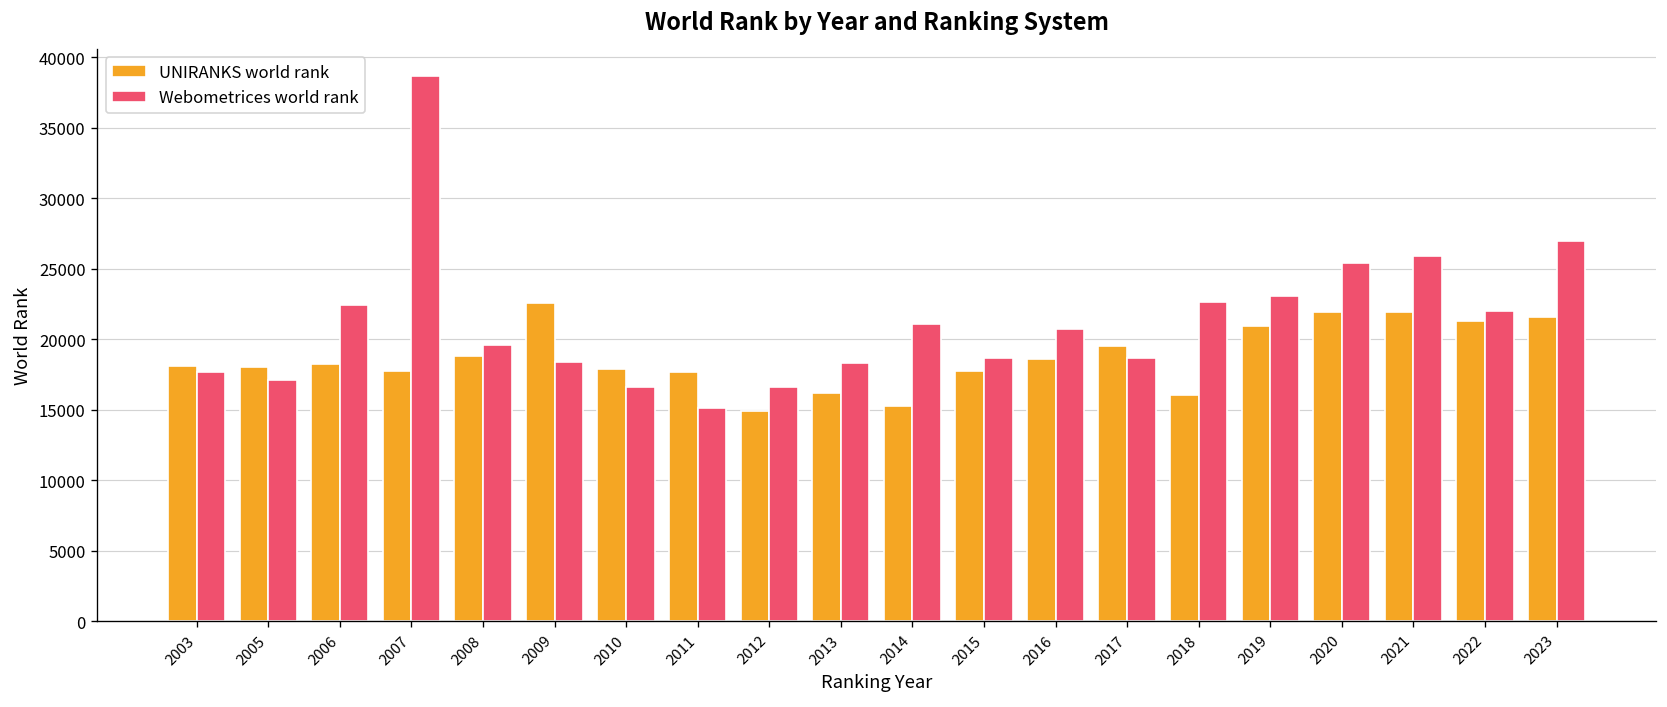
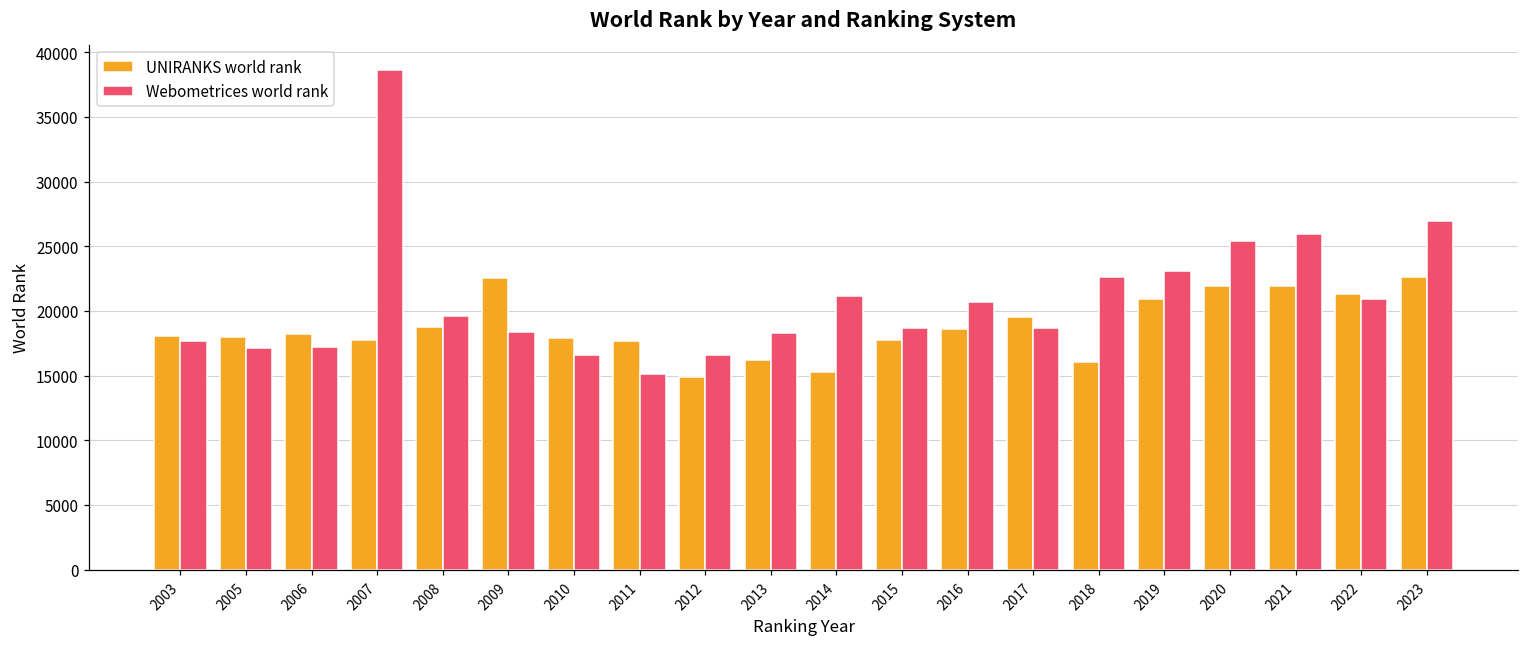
  {
    "UNIRANKS world rank": {
      "2003": 18100,
      "2005": 18000,
      "2006": 18200,
      "2007": 17700,
      "2008": 18800,
      "2009": 22500,
      "2010": 17900,
      "2011": 17700,
      "2012": 14900,
      "2013": 16200,
      "2014": 15300,
      "2015": 17800,
      "2016": 18600,
      "2017": 19500,
      "2018": 16000,
      "2019": 20900,
      "2020": 21900,
      "2021": 21900,
      "2022": 21300,
-     "2023": 21600
+     "2023": 22600
    },
    "Webometrices world rank": {
      "2003": 17700,
      "2005": 17100,
-     "2006": 22500,
+     "2006": 17200,
      "2007": 38600,
      "2008": 19600,
      "2009": 18400,
      "2010": 16600,
      "2011": 15100,
      "2012": 16600,
      "2013": 18300,
      "2014": 21100,
      "2015": 18700,
      "2016": 20700,
      "2017": 18700,
      "2018": 22600,
      "2019": 23100,
      "2020": 25400,
      "2021": 25900,
-     "2022": 22000,
+     "2022": 20900,
      "2023": 26900
    }
  }
